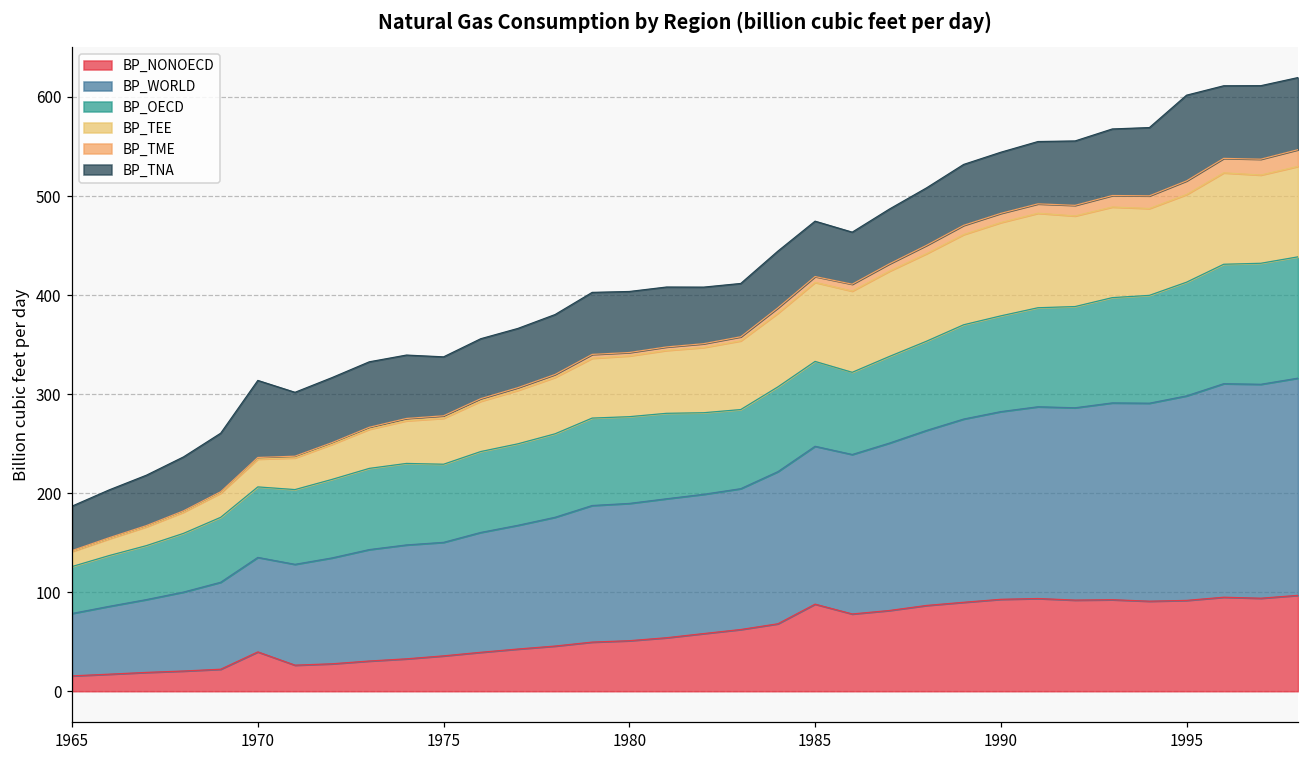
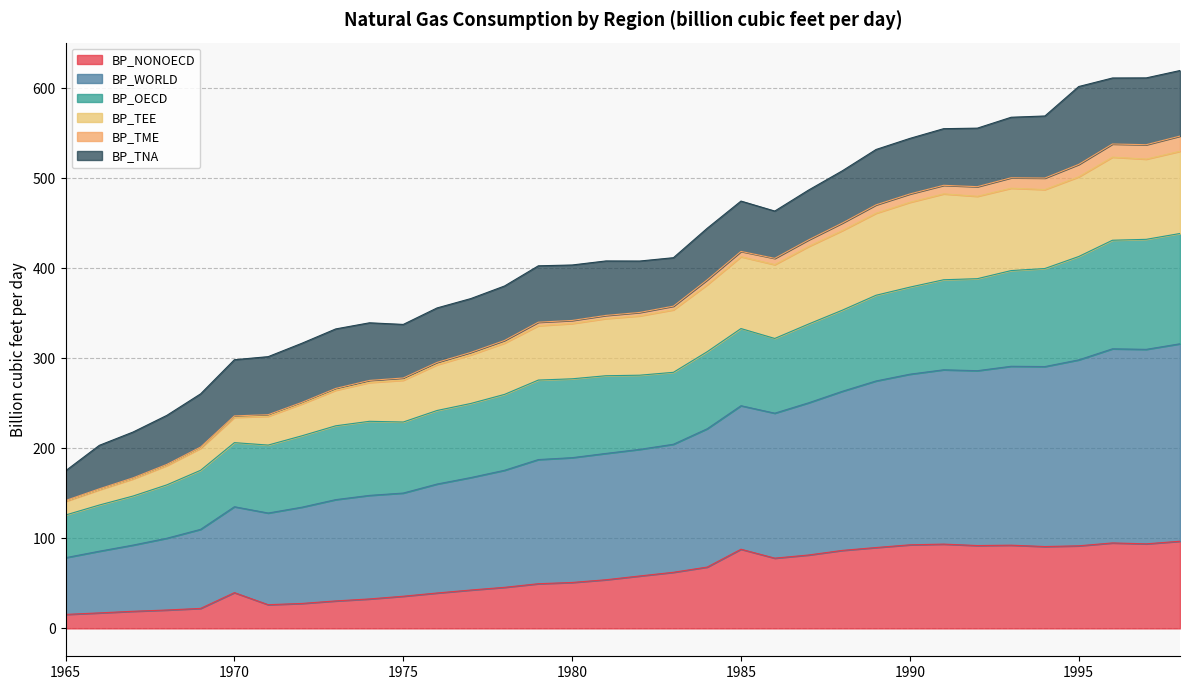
  {
    "BP_NONOECD": {
      "1965": 20,
      "1970": 40,
      "1975": 40,
      "1980": 50,
      "1985": 90,
      "1990": 90,
      "1995": 90
    },
    "BP_TNA": {
-     "1965": 40,
-     "1970": 80,
+     "1965": 30,
+     "1970": 60,
      "1975": 60,
      "1980": 60,
      "1985": 60,
      "1990": 60,
      "1995": 90
    }
  }
